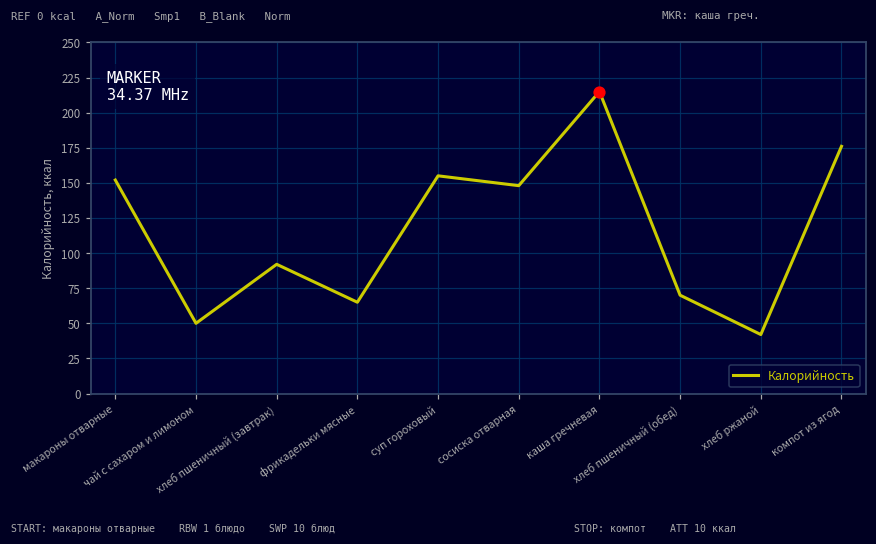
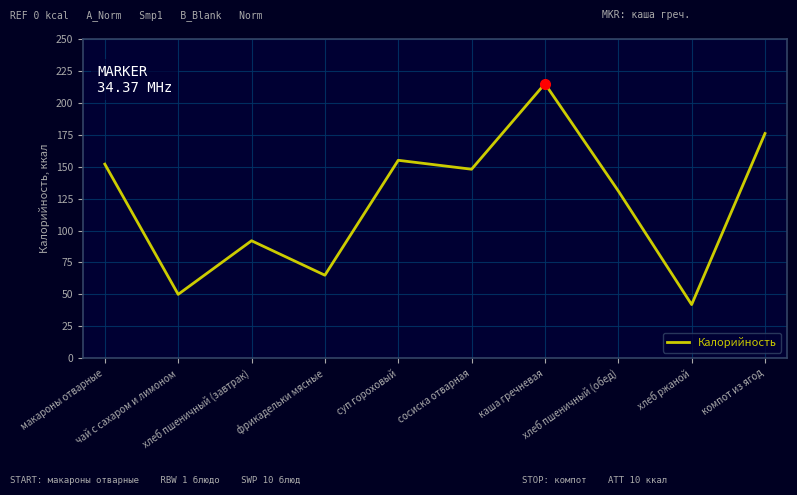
  {
    "Калорийность": {
      "макароны отварные": 152,
      "чай с сахаром и лимоном": 50,
      "хлеб пшеничный (завтрак)": 92,
      "фрикадельки мясные": 65,
      "суп гороховый": 155,
      "сосиска отварная": 148,
-     "хлеб пшеничный (обед)": 70,
+     "хлеб пшеничный (обед)": 131,
      "хлеб ржаной": 42,
      "компот из ягод": 176
    }
  }
